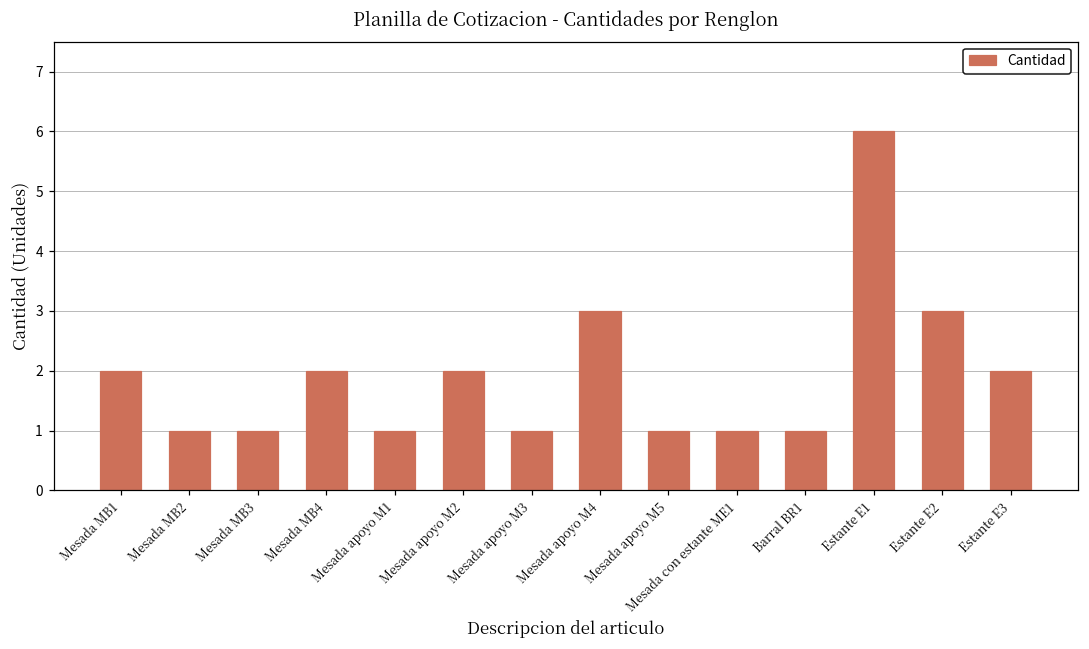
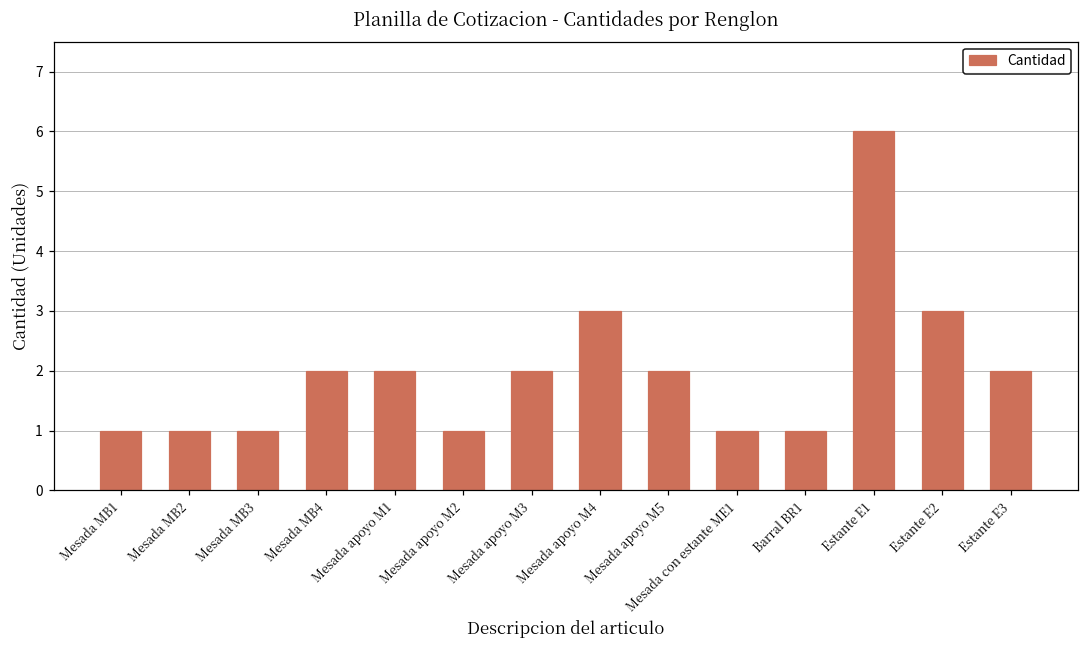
  {
-   "Mesada MB1": 2,
+   "Mesada MB1": 1,
    "Mesada MB2": 1,
    "Mesada MB3": 1,
    "Mesada MB4": 2,
-   "Mesada apoyo M1": 1,
-   "Mesada apoyo M2": 2,
-   "Mesada apoyo M3": 1,
+   "Mesada apoyo M1": 2,
+   "Mesada apoyo M2": 1,
+   "Mesada apoyo M3": 2,
    "Mesada apoyo M4": 3,
-   "Mesada apoyo M5": 1,
+   "Mesada apoyo M5": 2,
    "Mesada con estante ME1": 1,
    "Barral BR1": 1,
    "Estante E1": 6,
    "Estante E2": 3,
    "Estante E3": 2
  }
